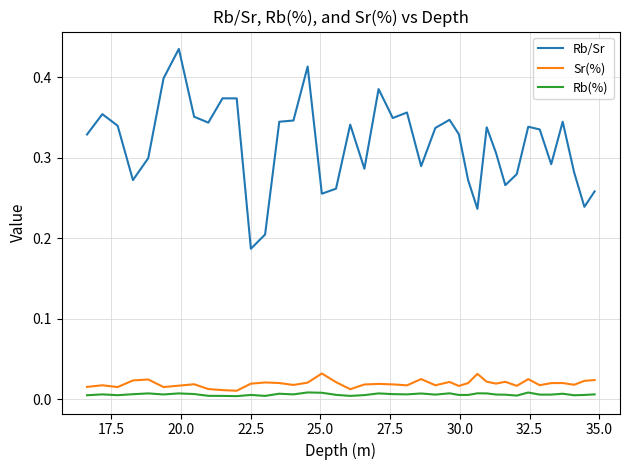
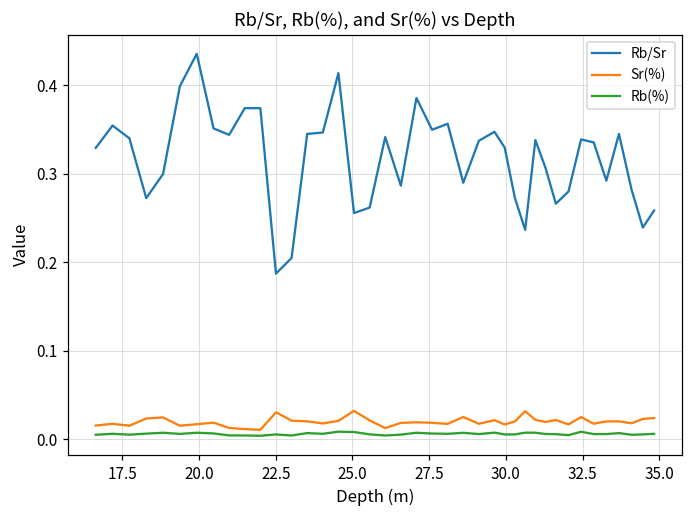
  {
    "Rb/Sr": {
      "22.5": 0.19
    },
    "Sr(%)": {
-     "22.5": 0.02
+     "22.5": 0.03
    },
    "Rb(%)": {
      "22.5": 0.01
    }
  }
